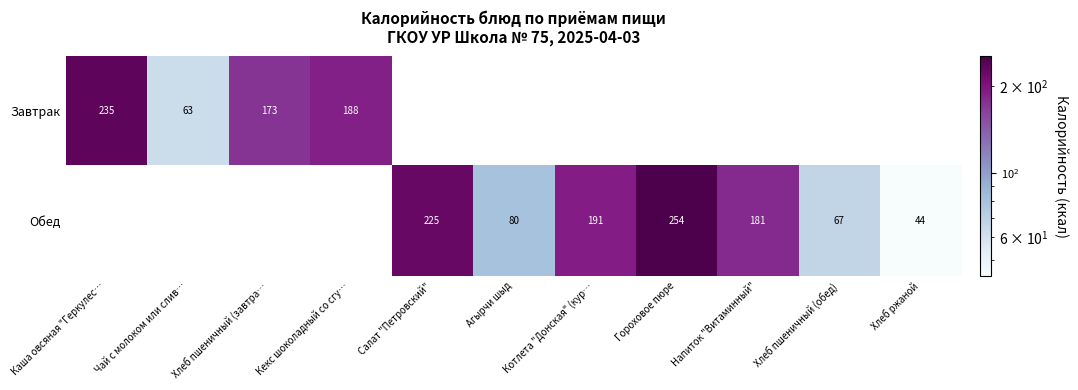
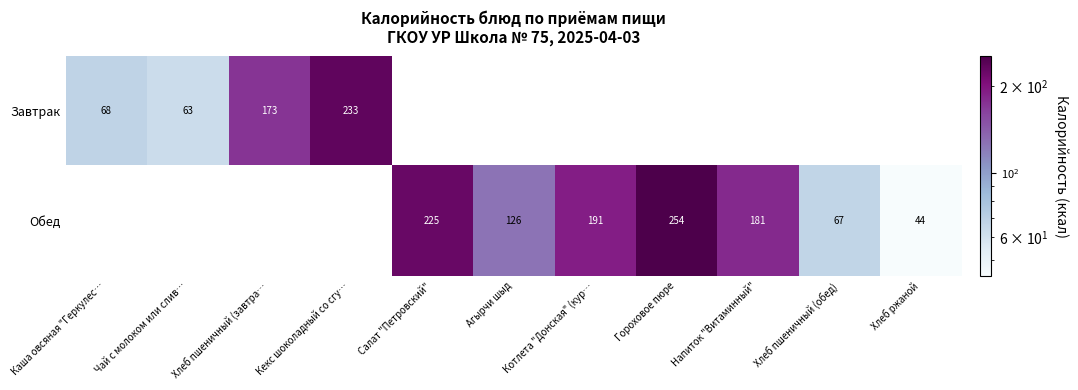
  {
    "Завтрак": {
-     "Каша овсяная \"Геркулес…": 235,
+     "Каша овсяная \"Геркулес…": 68,
      "Чай с молоком или слив…": 63,
      "Хлеб пшеничный (завтра…": 173,
-     "Кекс шоколадный со сгу…": 188
+     "Кекс шоколадный со сгу…": 233
    },
    "Обед": {
      "Салат \"Петровский\"": 225,
-     "Агырчи шыд": 80,
+     "Агырчи шыд": 126,
      "Котлета \"Донская\" (кур…": 191,
      "Гороховое пюре": 254,
      "Напиток \"Витаминный\"": 181,
      "Хлеб пшеничный (обед)": 67,
      "Хлеб ржаной": 44
    }
  }
